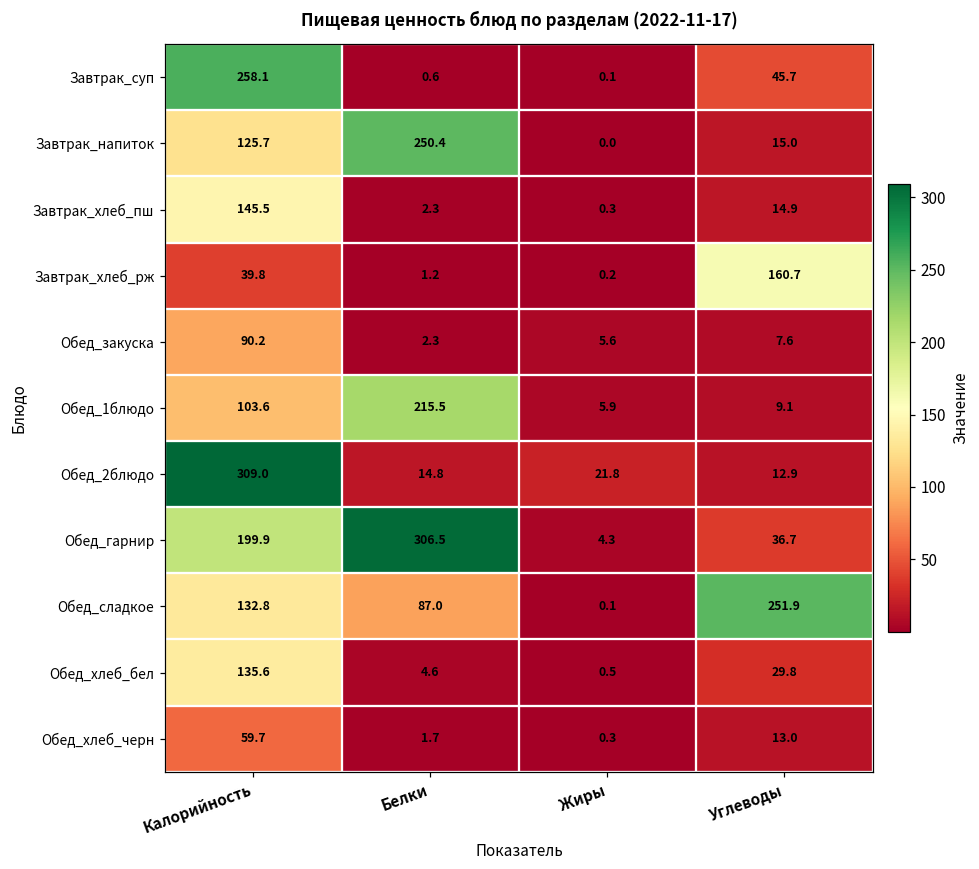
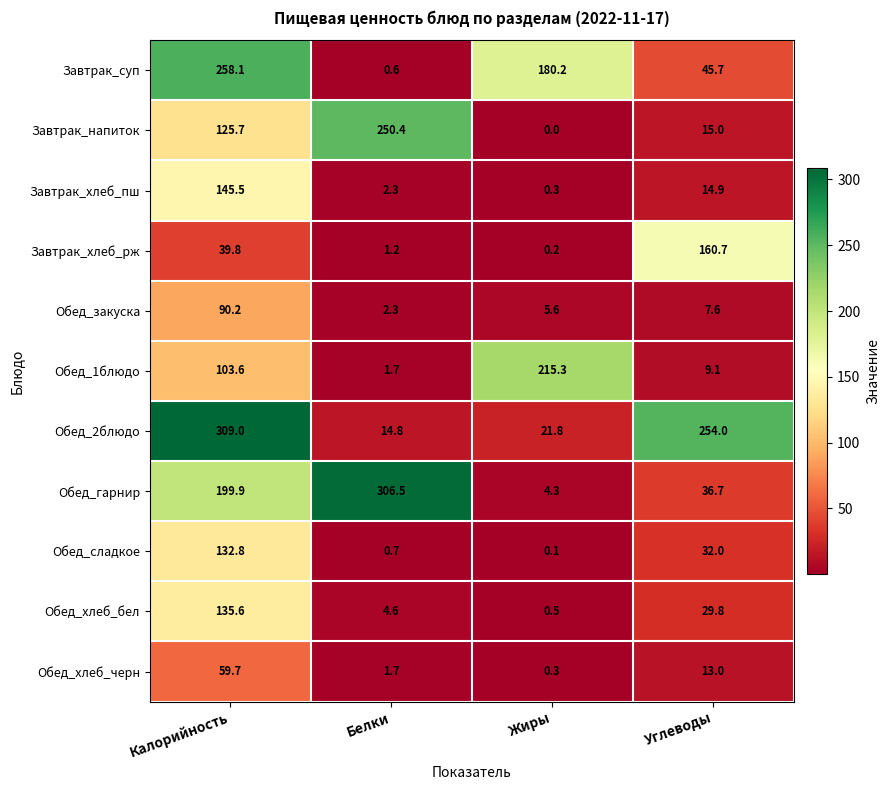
  {
    "Завтрак_суп": {
      "Калорийность": 258.1,
      "Белки": 0.6,
-     "Жиры": 0.1,
+     "Жиры": 180.2,
      "Углеводы": 45.7
    },
    "Завтрак_напиток": {
      "Калорийность": 125.7,
      "Белки": 250.4,
      "Жиры": 0.0,
      "Углеводы": 15.0
    },
    "Завтрак_хлеб_пш": {
      "Калорийность": 145.5,
      "Белки": 2.3,
      "Жиры": 0.3,
      "Углеводы": 14.9
    },
    "Завтрак_хлеб_рж": {
      "Калорийность": 39.8,
      "Белки": 1.2,
      "Жиры": 0.2,
      "Углеводы": 160.7
    },
    "Обед_закуска": {
      "Калорийность": 90.2,
      "Белки": 2.3,
      "Жиры": 5.6,
      "Углеводы": 7.6
    },
    "Обед_1блюдо": {
      "Калорийность": 103.6,
-     "Белки": 215.5,
-     "Жиры": 5.9,
+     "Белки": 1.7,
+     "Жиры": 215.3,
      "Углеводы": 9.1
    },
    "Обед_2блюдо": {
      "Калорийность": 309.0,
      "Белки": 14.8,
      "Жиры": 21.8,
-     "Углеводы": 12.9
+     "Углеводы": 254.0
    },
    "Обед_гарнир": {
      "Калорийность": 199.9,
      "Белки": 306.5,
      "Жиры": 4.3,
      "Углеводы": 36.7
    },
    "Обед_сладкое": {
      "Калорийность": 132.8,
-     "Белки": 87.0,
+     "Белки": 0.7,
      "Жиры": 0.1,
-     "Углеводы": 251.9
+     "Углеводы": 32.0
    },
    "Обед_хлеб_бел": {
      "Калорийность": 135.6,
      "Белки": 4.6,
      "Жиры": 0.5,
      "Углеводы": 29.8
    },
    "Обед_хлеб_черн": {
      "Калорийность": 59.7,
      "Белки": 1.7,
      "Жиры": 0.3,
      "Углеводы": 13.0
    }
  }
